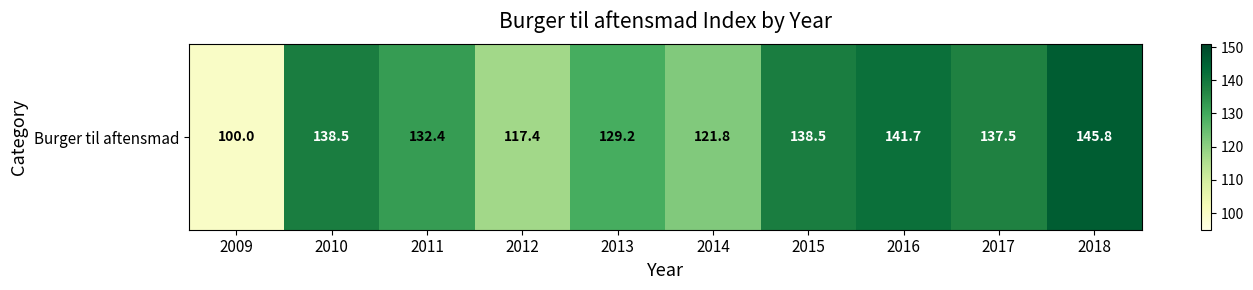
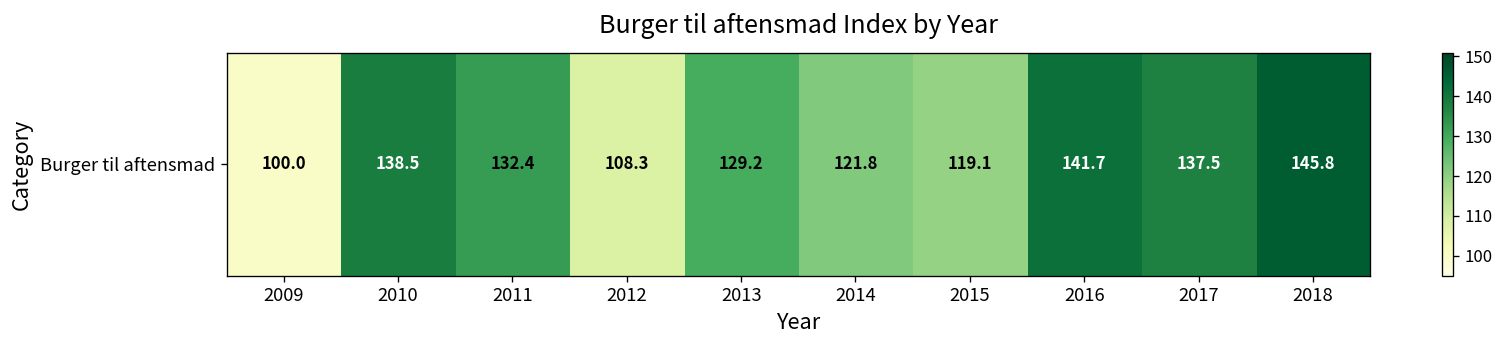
  {
    "Burger til aftensmad": {
      "2009": 100.0,
      "2010": 138.5,
      "2011": 132.4,
-     "2012": 117.4,
+     "2012": 108.3,
      "2013": 129.2,
      "2014": 121.8,
-     "2015": 138.5,
+     "2015": 119.1,
      "2016": 141.7,
      "2017": 137.5,
      "2018": 145.8
    }
  }
